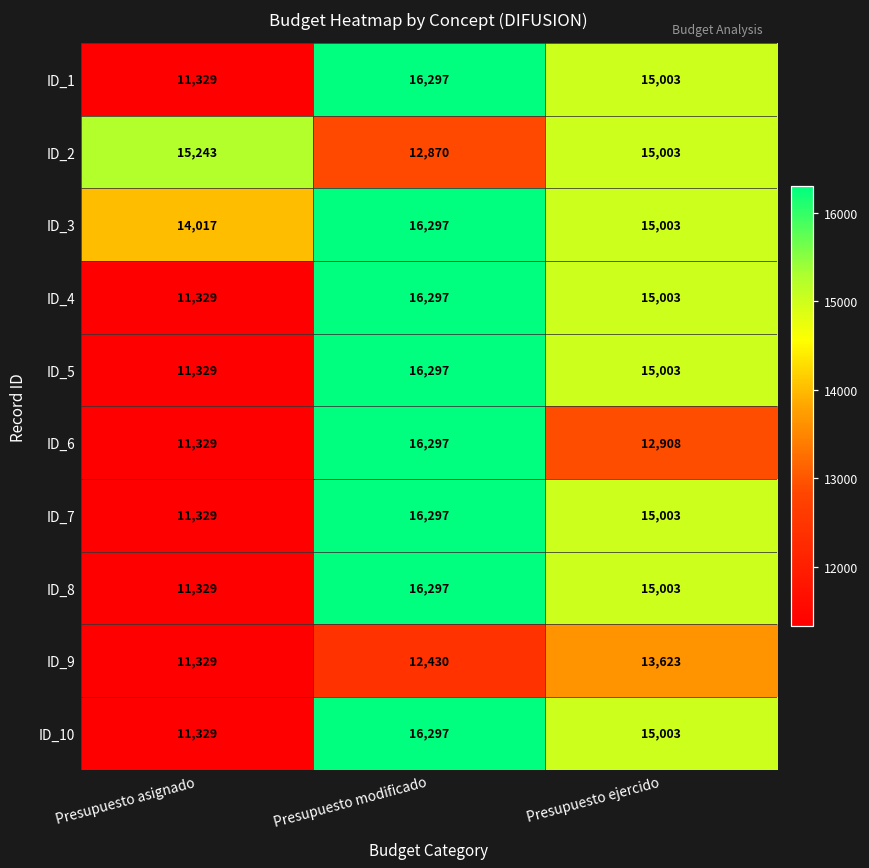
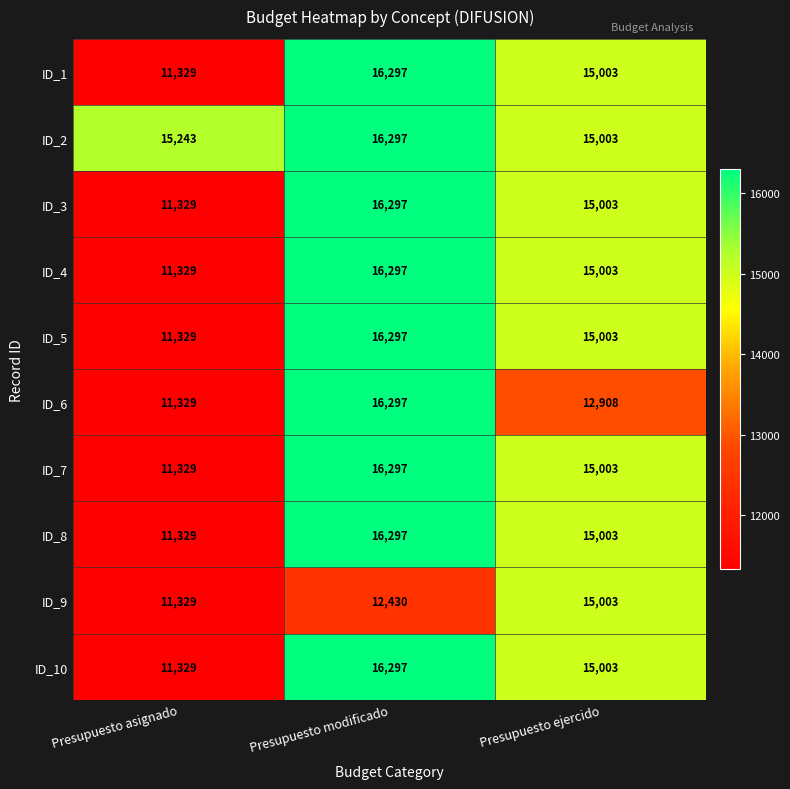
  {
    "ID_1": {
      "Presupuesto asignado": "11,329",
      "Presupuesto modificado": "16,297",
      "Presupuesto ejercido": "15,003"
    },
    "ID_2": {
      "Presupuesto asignado": "15,243",
-     "Presupuesto modificado": "12,870",
+     "Presupuesto modificado": "16,297",
      "Presupuesto ejercido": "15,003"
    },
    "ID_3": {
-     "Presupuesto asignado": "14,017",
+     "Presupuesto asignado": "11,329",
      "Presupuesto modificado": "16,297",
      "Presupuesto ejercido": "15,003"
    },
    "ID_4": {
      "Presupuesto asignado": "11,329",
      "Presupuesto modificado": "16,297",
      "Presupuesto ejercido": "15,003"
    },
    "ID_5": {
      "Presupuesto asignado": "11,329",
      "Presupuesto modificado": "16,297",
      "Presupuesto ejercido": "15,003"
    },
    "ID_6": {
      "Presupuesto asignado": "11,329",
      "Presupuesto modificado": "16,297",
      "Presupuesto ejercido": "12,908"
    },
    "ID_7": {
      "Presupuesto asignado": "11,329",
      "Presupuesto modificado": "16,297",
      "Presupuesto ejercido": "15,003"
    },
    "ID_8": {
      "Presupuesto asignado": "11,329",
      "Presupuesto modificado": "16,297",
      "Presupuesto ejercido": "15,003"
    },
    "ID_9": {
      "Presupuesto asignado": "11,329",
      "Presupuesto modificado": "12,430",
-     "Presupuesto ejercido": "13,623"
+     "Presupuesto ejercido": "15,003"
    },
    "ID_10": {
      "Presupuesto asignado": "11,329",
      "Presupuesto modificado": "16,297",
      "Presupuesto ejercido": "15,003"
    }
  }
